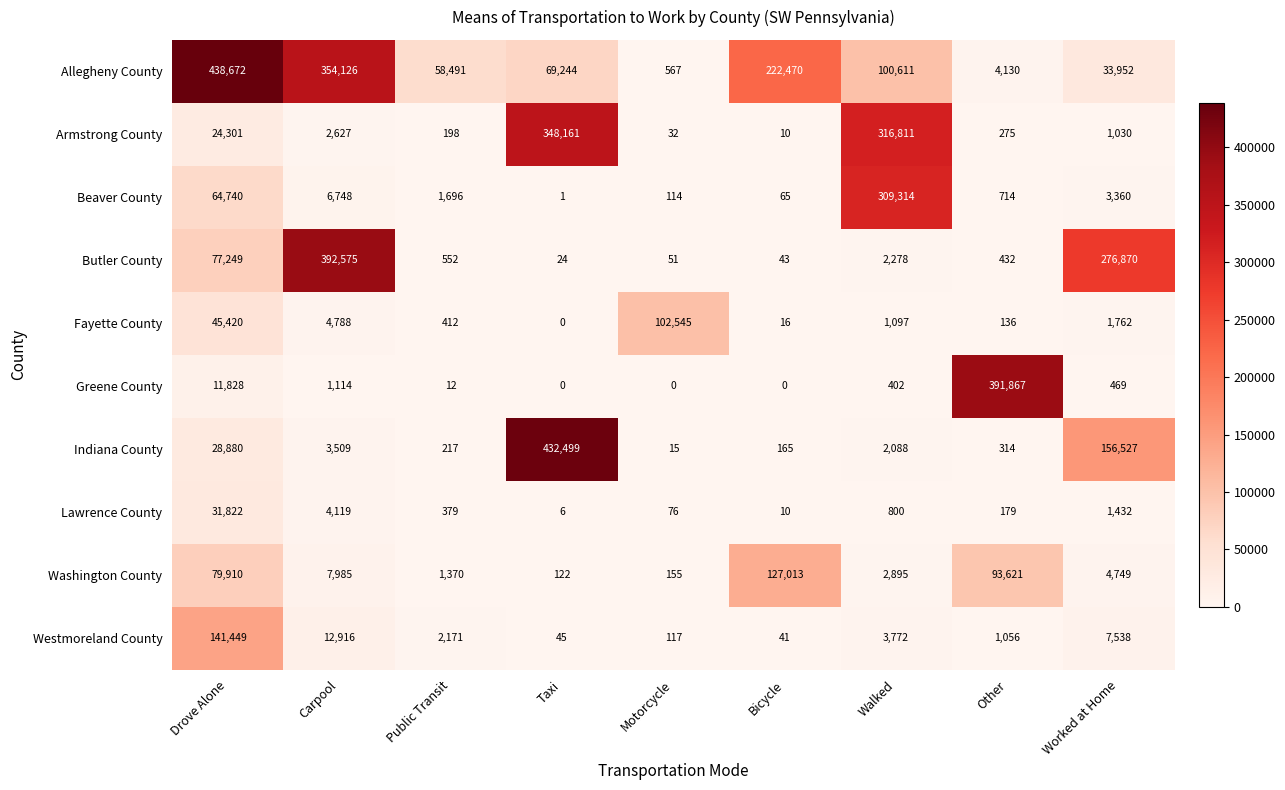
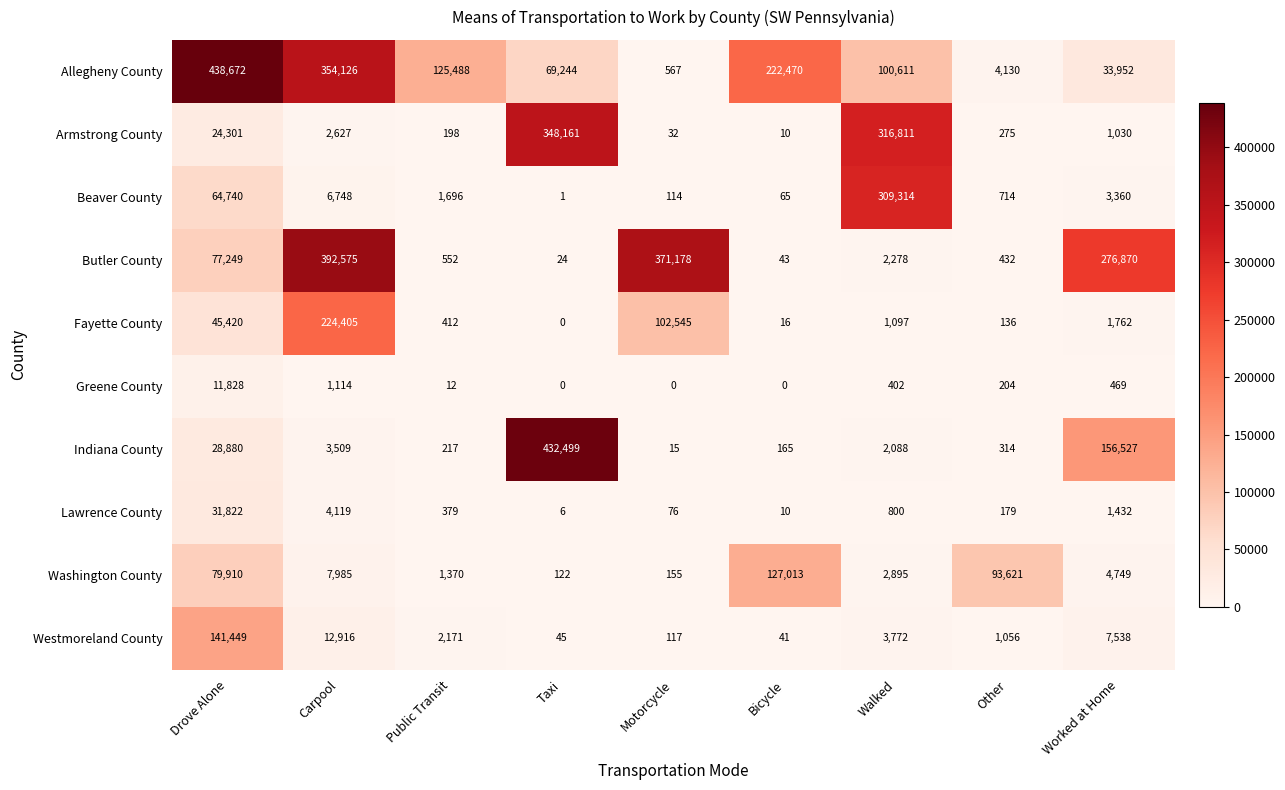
  {
    "Allegheny County": {
      "Drove Alone": "438,672",
      "Carpool": "354,126",
-     "Public Transit": "58,491",
+     "Public Transit": "125,488",
      "Taxi": "69,244",
      "Motorcycle": "567",
      "Bicycle": "222,470",
      "Walked": "100,611",
      "Other": "4,130",
      "Worked at Home": "33,952"
    },
    "Armstrong County": {
      "Drove Alone": "24,301",
      "Carpool": "2,627",
      "Public Transit": "198",
      "Taxi": "348,161",
      "Motorcycle": "32",
      "Bicycle": "10",
      "Walked": "316,811",
      "Other": "275",
      "Worked at Home": "1,030"
    },
    "Beaver County": {
      "Drove Alone": "64,740",
      "Carpool": "6,748",
      "Public Transit": "1,696",
      "Taxi": "1",
      "Motorcycle": "114",
      "Bicycle": "65",
      "Walked": "309,314",
      "Other": "714",
      "Worked at Home": "3,360"
    },
    "Butler County": {
      "Drove Alone": "77,249",
      "Carpool": "392,575",
      "Public Transit": "552",
      "Taxi": "24",
-     "Motorcycle": "51",
+     "Motorcycle": "371,178",
      "Bicycle": "43",
      "Walked": "2,278",
      "Other": "432",
      "Worked at Home": "276,870"
    },
    "Fayette County": {
      "Drove Alone": "45,420",
-     "Carpool": "4,788",
+     "Carpool": "224,405",
      "Public Transit": "412",
      "Taxi": "0",
      "Motorcycle": "102,545",
      "Bicycle": "16",
      "Walked": "1,097",
      "Other": "136",
      "Worked at Home": "1,762"
    },
    "Greene County": {
      "Drove Alone": "11,828",
      "Carpool": "1,114",
      "Public Transit": "12",
      "Taxi": "0",
      "Motorcycle": "0",
      "Bicycle": "0",
      "Walked": "402",
-     "Other": "391,867",
+     "Other": "204",
      "Worked at Home": "469"
    },
    "Indiana County": {
      "Drove Alone": "28,880",
      "Carpool": "3,509",
      "Public Transit": "217",
      "Taxi": "432,499",
      "Motorcycle": "15",
      "Bicycle": "165",
      "Walked": "2,088",
      "Other": "314",
      "Worked at Home": "156,527"
    },
    "Lawrence County": {
      "Drove Alone": "31,822",
      "Carpool": "4,119",
      "Public Transit": "379",
      "Taxi": "6",
      "Motorcycle": "76",
      "Bicycle": "10",
      "Walked": "800",
      "Other": "179",
      "Worked at Home": "1,432"
    },
    "Washington County": {
      "Drove Alone": "79,910",
      "Carpool": "7,985",
      "Public Transit": "1,370",
      "Taxi": "122",
      "Motorcycle": "155",
      "Bicycle": "127,013",
      "Walked": "2,895",
      "Other": "93,621",
      "Worked at Home": "4,749"
    },
    "Westmoreland County": {
      "Drove Alone": "141,449",
      "Carpool": "12,916",
      "Public Transit": "2,171",
      "Taxi": "45",
      "Motorcycle": "117",
      "Bicycle": "41",
      "Walked": "3,772",
      "Other": "1,056",
      "Worked at Home": "7,538"
    }
  }
